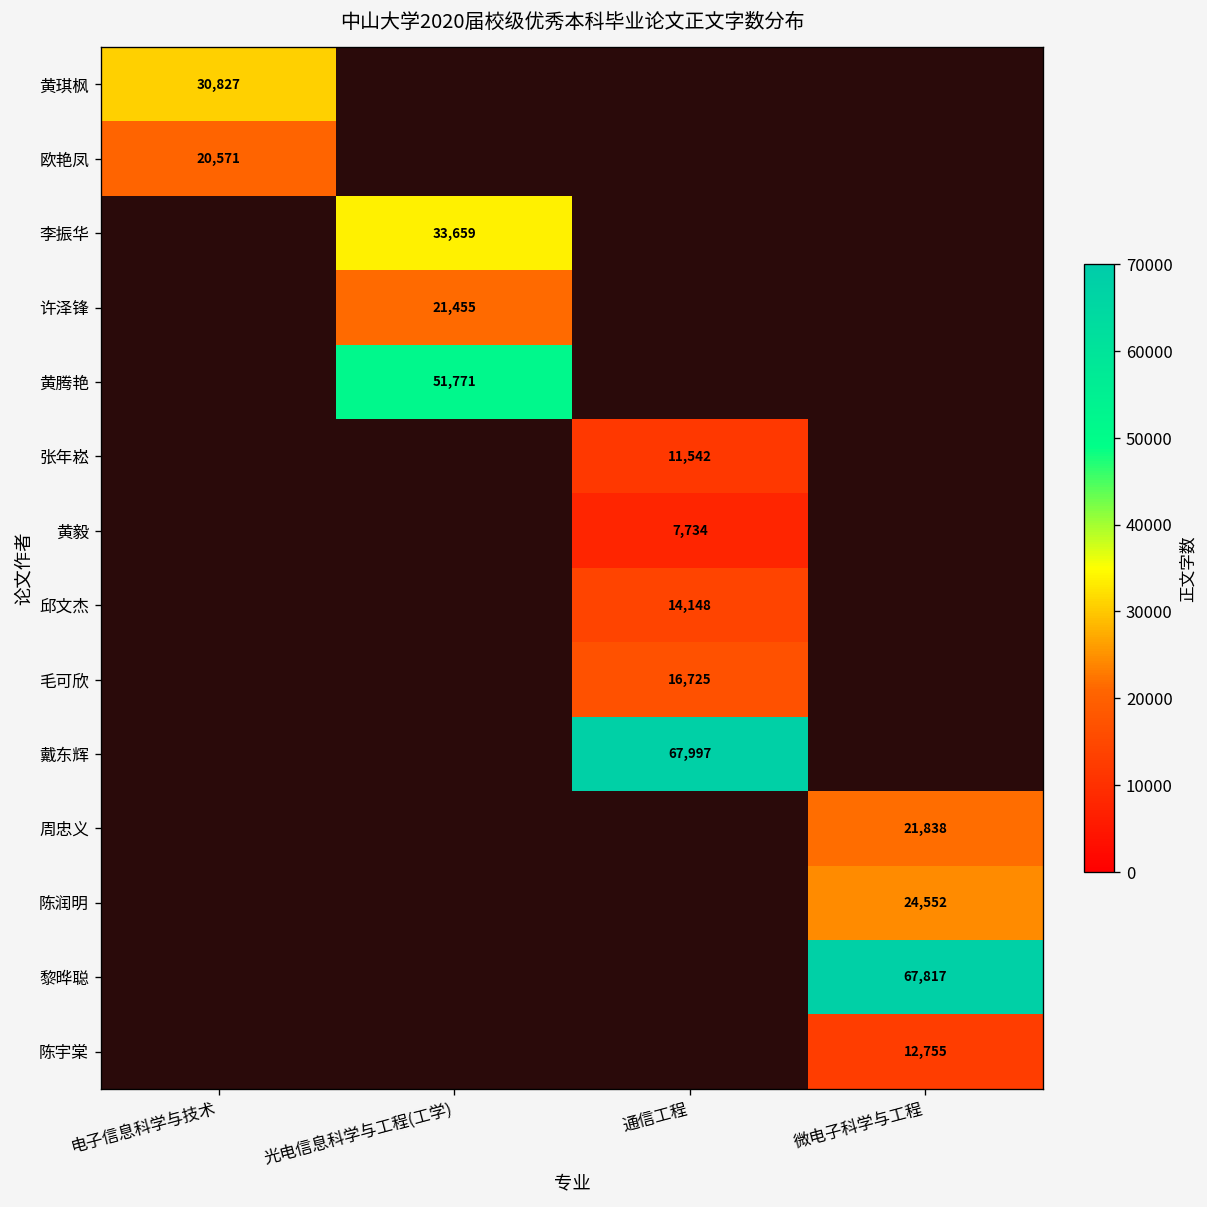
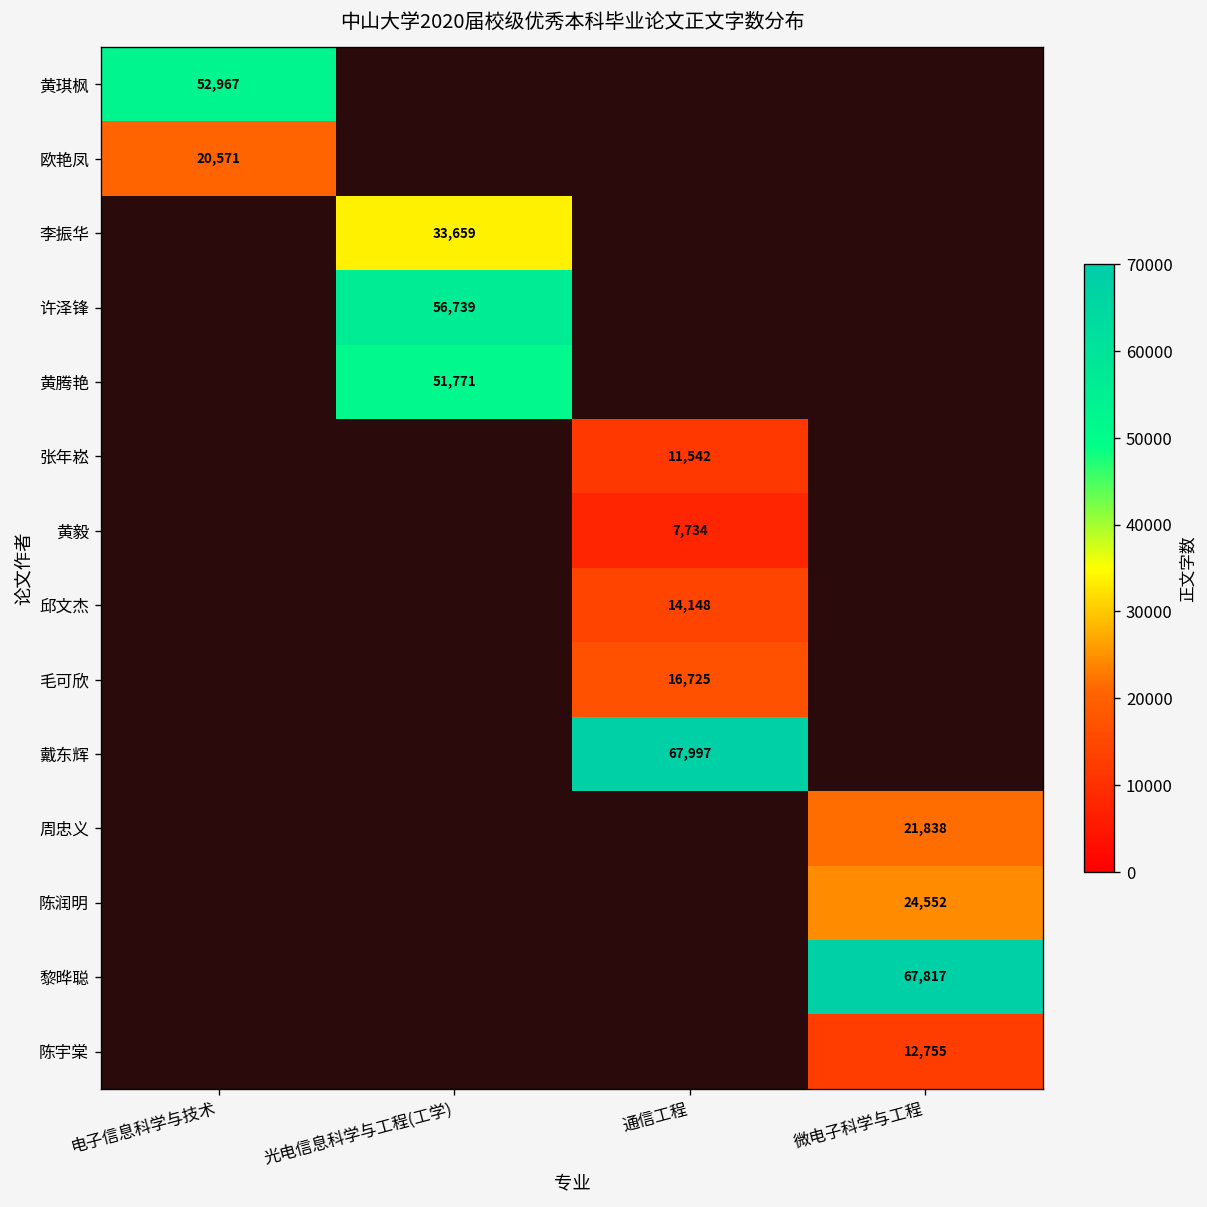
  {
    "黄琪枫": {
-     "电子信息科学与技术": "30,827"
+     "电子信息科学与技术": "52,967"
    },
    "欧艳凤": {
      "电子信息科学与技术": "20,571"
    },
    "李振华": {
      "光电信息科学与工程(工学)": "33,659"
    },
    "许泽锋": {
-     "光电信息科学与工程(工学)": "21,455"
+     "光电信息科学与工程(工学)": "56,739"
    },
    "黄腾艳": {
      "光电信息科学与工程(工学)": "51,771"
    },
    "张年崧": {
      "通信工程": "11,542"
    },
    "黄毅": {
      "通信工程": "7,734"
    },
    "邱文杰": {
      "通信工程": "14,148"
    },
    "毛可欣": {
      "通信工程": "16,725"
    },
    "戴东辉": {
      "通信工程": "67,997"
    },
    "周忠义": {
      "微电子科学与工程": "21,838"
    },
    "陈润明": {
      "微电子科学与工程": "24,552"
    },
    "黎晔聪": {
      "微电子科学与工程": "67,817"
    },
    "陈宇棠": {
      "微电子科学与工程": "12,755"
    }
  }
